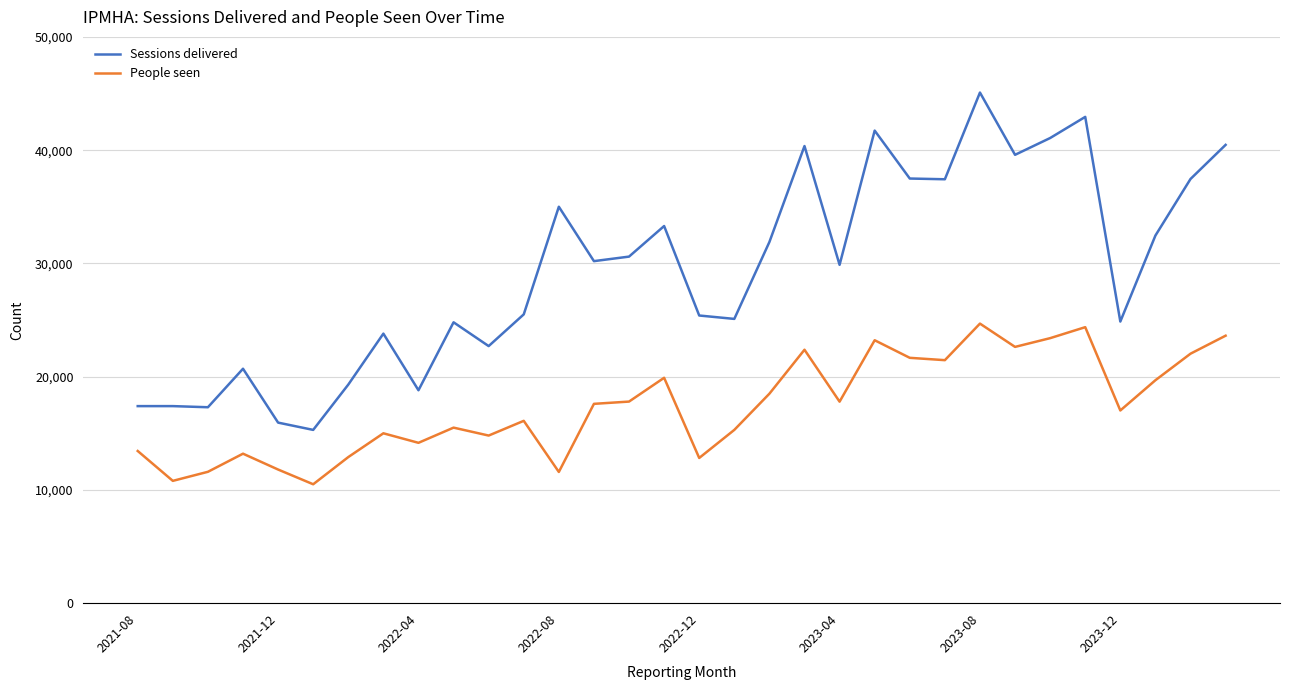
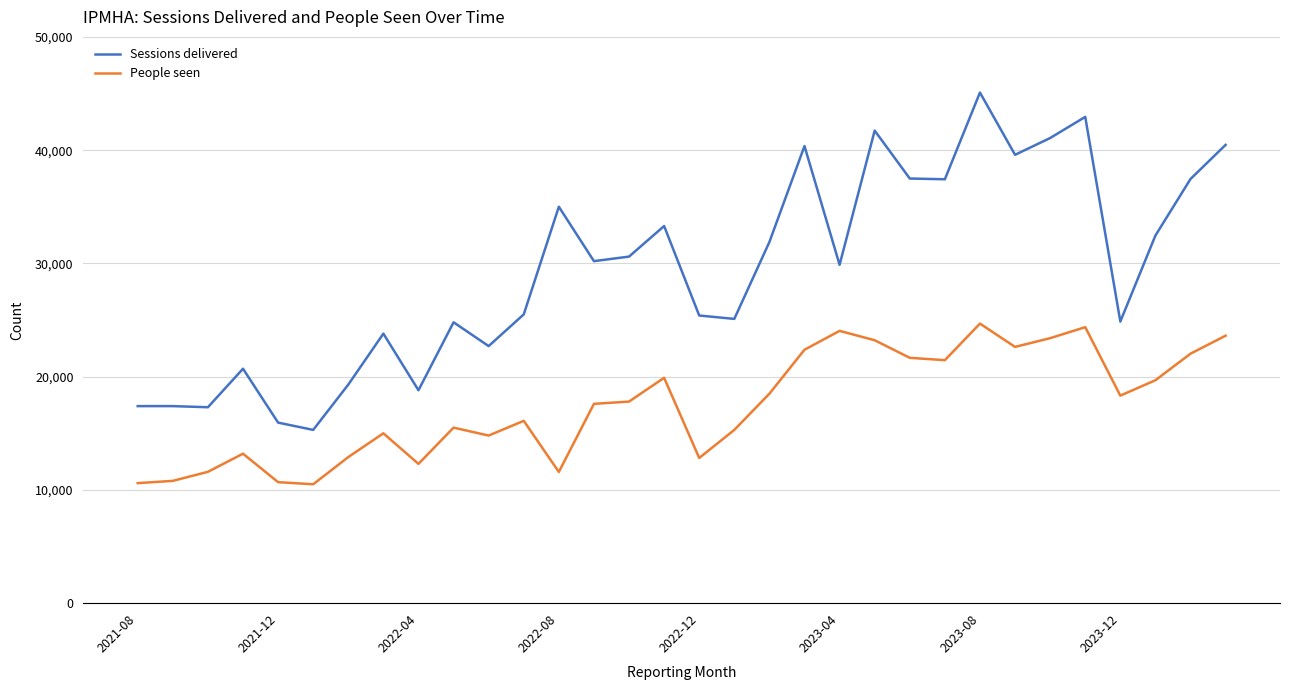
  {
    "Sessions delivered": {
      "2021-08": "17,400",
      "2021-12": "15,900",
      "2022-04": "18,800",
      "2022-08": "35,000",
      "2022-12": "25,400",
      "2023-04": "29,900",
      "2023-08": "45,100",
      "2023-12": "24,900"
    },
    "People seen": {
-     "2021-08": "13,400",
-     "2021-12": "11,800",
-     "2022-04": "14,200",
+     "2021-08": "10,600",
+     "2021-12": "10,700",
+     "2022-04": "12,300",
      "2022-08": "11,600",
      "2022-12": "12,800",
-     "2023-04": "17,800",
+     "2023-04": "24,000",
      "2023-08": "24,700",
-     "2023-12": "17,000"
+     "2023-12": "18,300"
    }
  }
